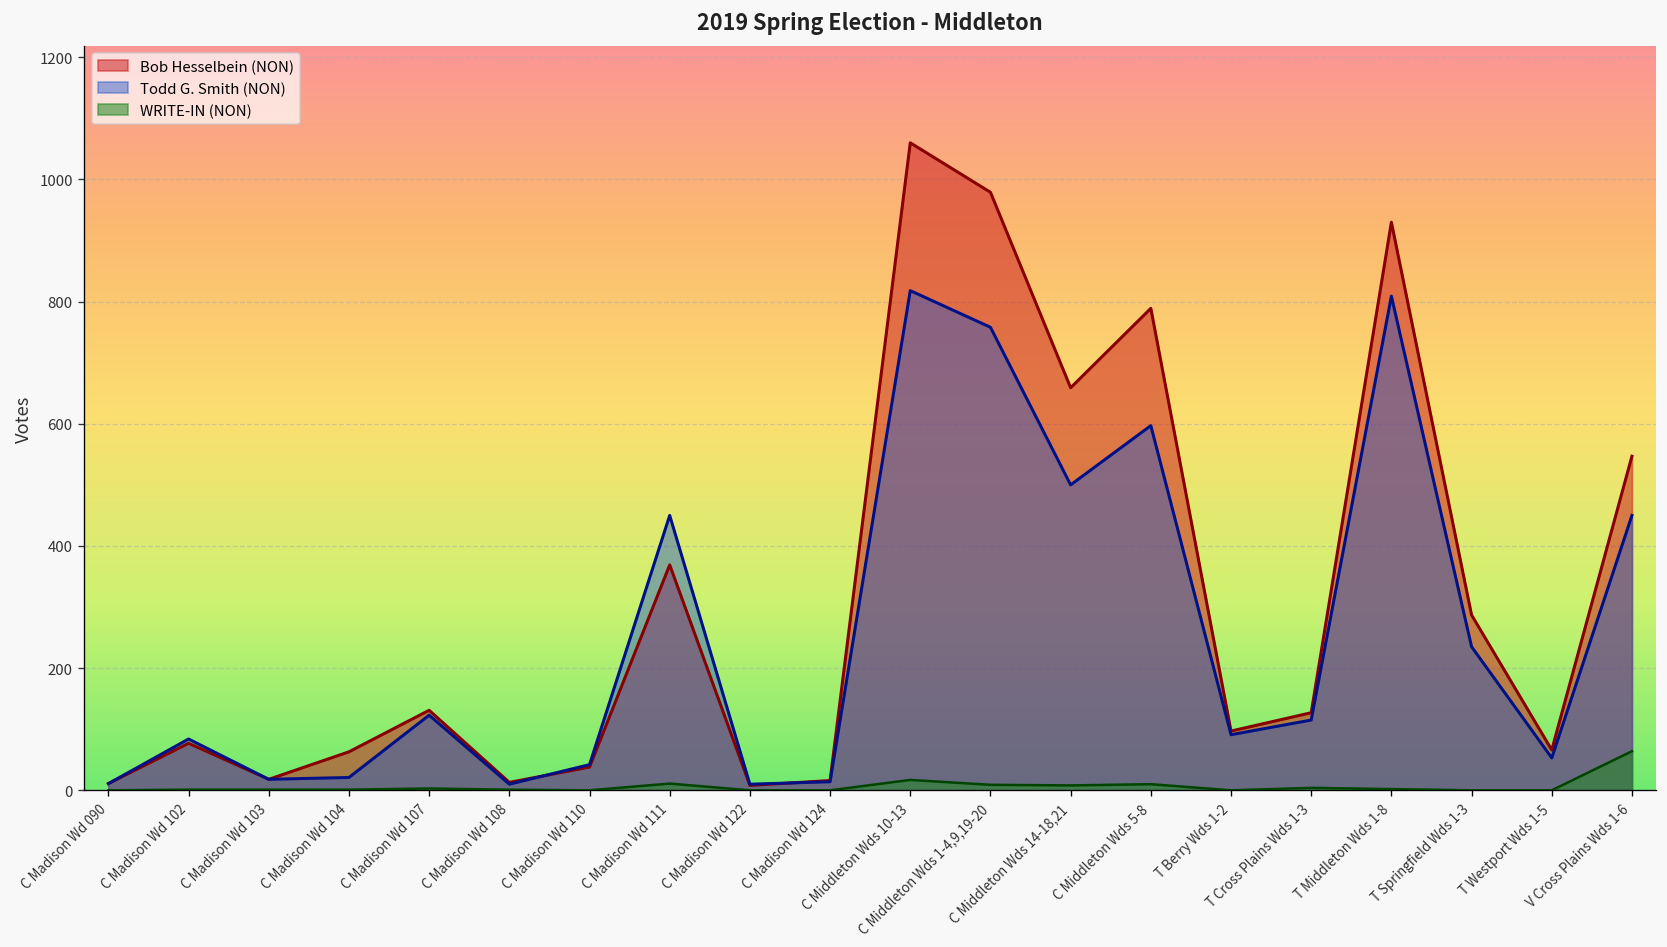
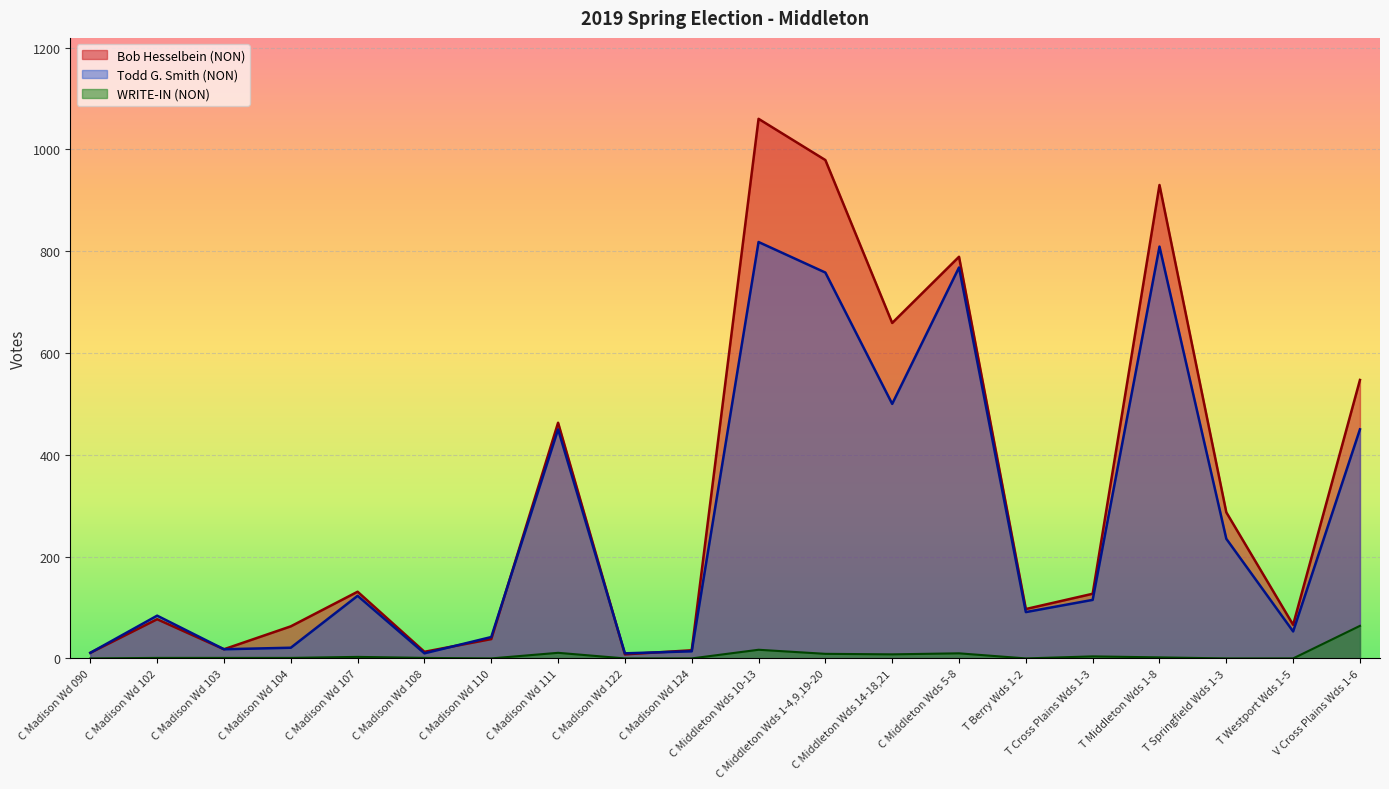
  {
    "Bob Hesselbein (NON)": {
      "C Madison Wd 102": 80,
      "C Madison Wd 104": 60,
      "C Madison Wd 107": 130,
-     "C Madison Wd 111": 370,
+     "C Madison Wd 111": 460,
      "C Middleton Wds 10-13": 1060,
      "C Middleton Wds 1-4,9,19-20": 980,
      "C Middleton Wds 14-18,21": 660,
      "C Middleton Wds 5-8": 790,
      "T Berry Wds 1-2": 100,
      "T Cross Plains Wds 1-3": 130,
      "T Middleton Wds 1-8": 930,
      "T Springfield Wds 1-3": 290,
      "T Westport Wds 1-5": 70,
      "V Cross Plains Wds 1-6": 550
    },
    "Todd G. Smith (NON)": {
      "C Madison Wd 102": 80,
      "C Madison Wd 104": 20,
      "C Madison Wd 107": 120,
      "C Madison Wd 111": 450,
      "C Middleton Wds 10-13": 820,
      "C Middleton Wds 1-4,9,19-20": 760,
      "C Middleton Wds 14-18,21": 500,
-     "C Middleton Wds 5-8": 600,
+     "C Middleton Wds 5-8": 770,
      "T Berry Wds 1-2": 90,
      "T Cross Plains Wds 1-3": 120,
      "T Middleton Wds 1-8": 810,
      "T Springfield Wds 1-3": 240,
      "T Westport Wds 1-5": 50,
      "V Cross Plains Wds 1-6": 450
    },
    "WRITE-IN (NON)": {
      "C Madison Wd 090": 0,
      "C Madison Wd 102": 0,
      "C Madison Wd 103": 0,
      "C Madison Wd 104": 0,
      "C Madison Wd 107": 0,
      "C Madison Wd 108": 0,
      "C Madison Wd 110": 0,
      "C Madison Wd 111": 10,
      "C Madison Wd 122": 0,
      "C Madison Wd 124": 0,
      "C Middleton Wds 10-13": 20,
      "C Middleton Wds 1-4,9,19-20": 10,
      "C Middleton Wds 14-18,21": 10,
      "C Middleton Wds 5-8": 10,
      "T Berry Wds 1-2": 0,
      "T Cross Plains Wds 1-3": 0,
      "T Middleton Wds 1-8": 0,
      "T Springfield Wds 1-3": 0,
      "T Westport Wds 1-5": 0,
      "V Cross Plains Wds 1-6": 60
    }
  }
